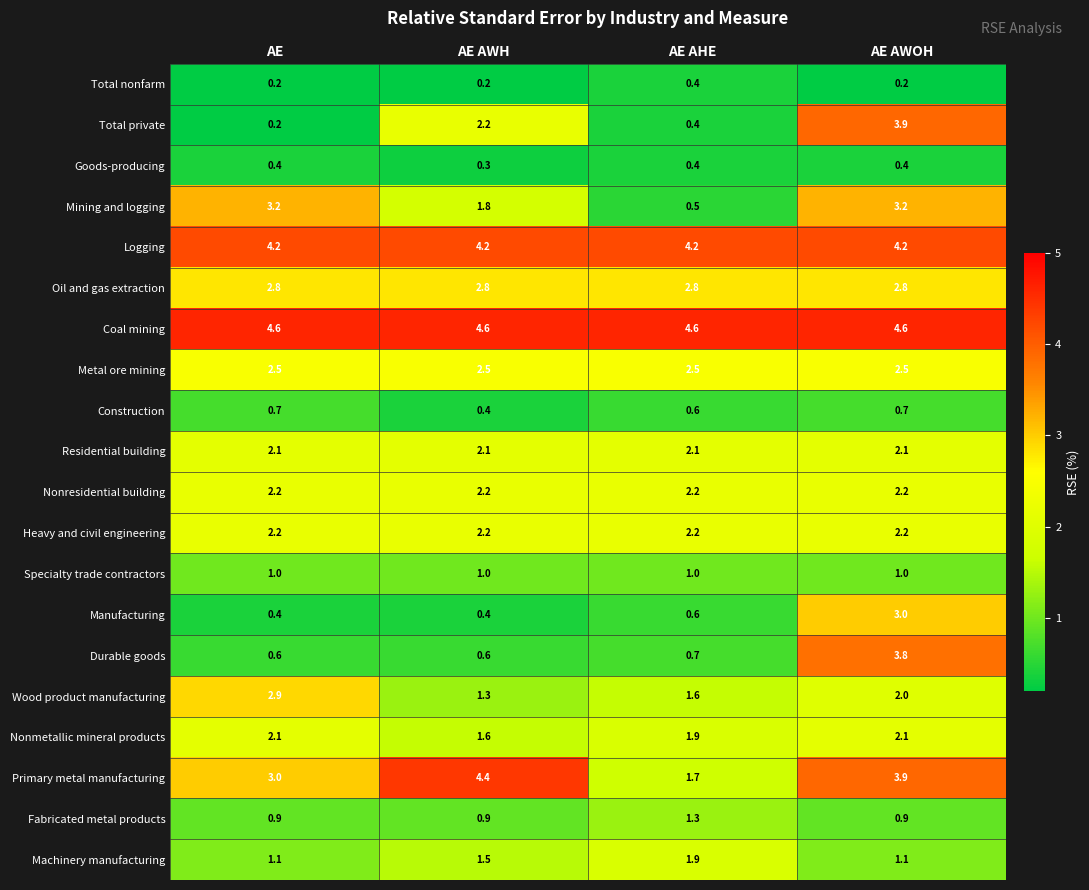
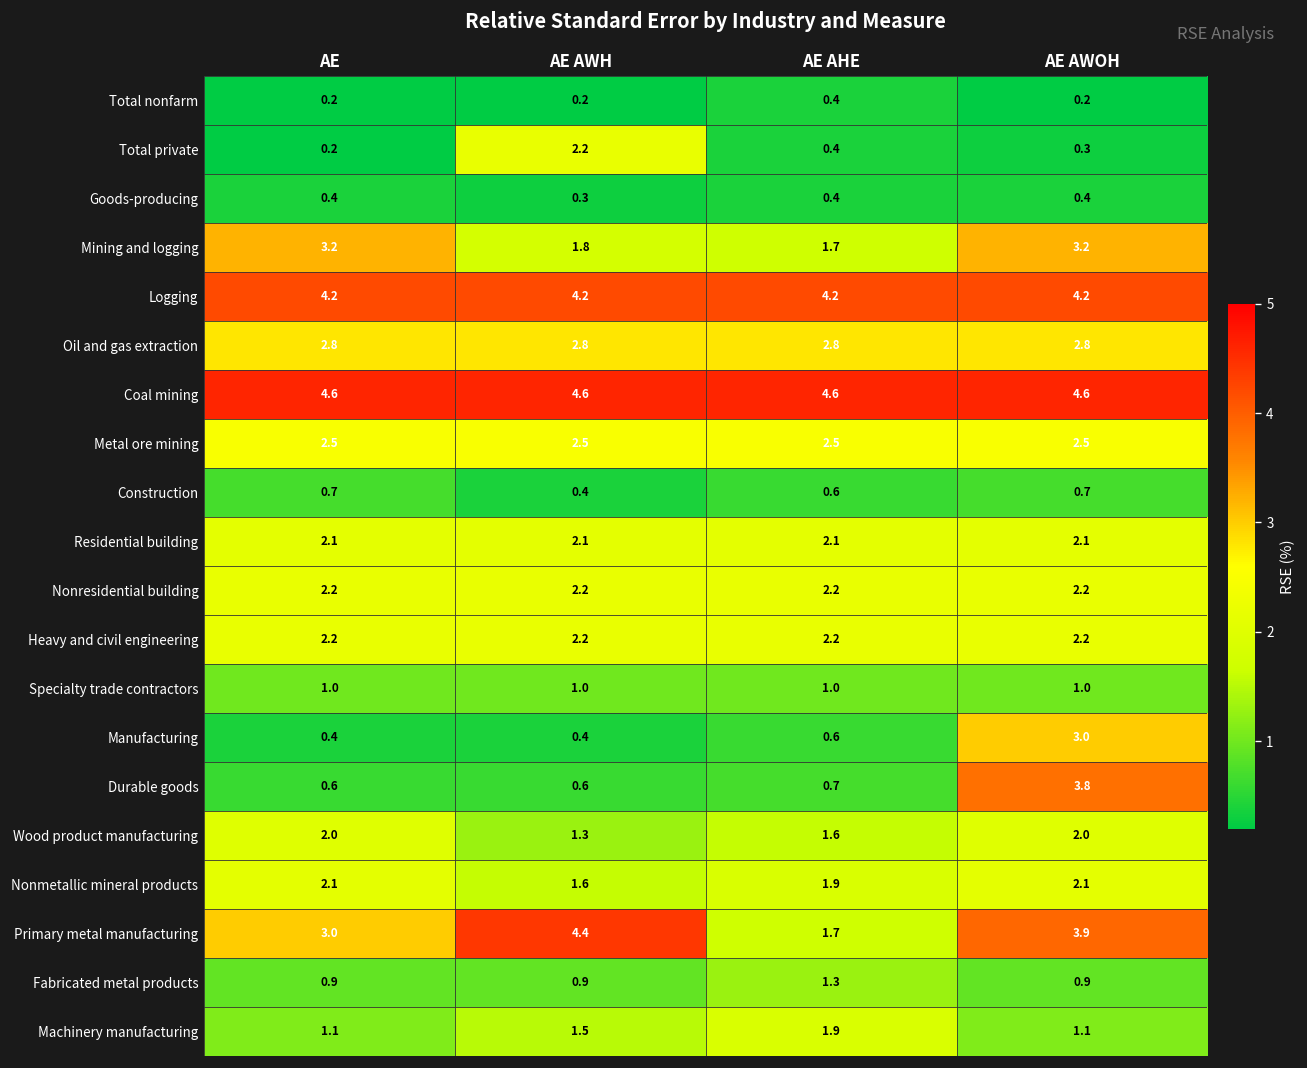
  {
    "Total nonfarm": {
      "AE": 0.2,
      "AE AWH": 0.2,
      "AE AHE": 0.4,
      "AE AWOH": 0.2
    },
    "Total private": {
      "AE": 0.2,
      "AE AWH": 2.2,
      "AE AHE": 0.4,
-     "AE AWOH": 3.9
+     "AE AWOH": 0.3
    },
    "Goods-producing": {
      "AE": 0.4,
      "AE AWH": 0.3,
      "AE AHE": 0.4,
      "AE AWOH": 0.4
    },
    "Mining and logging": {
      "AE": 3.2,
      "AE AWH": 1.8,
-     "AE AHE": 0.5,
+     "AE AHE": 1.7,
      "AE AWOH": 3.2
    },
    "Logging": {
      "AE": 4.2,
      "AE AWH": 4.2,
      "AE AHE": 4.2,
      "AE AWOH": 4.2
    },
    "Oil and gas extraction": {
      "AE": 2.8,
      "AE AWH": 2.8,
      "AE AHE": 2.8,
      "AE AWOH": 2.8
    },
    "Coal mining": {
      "AE": 4.6,
      "AE AWH": 4.6,
      "AE AHE": 4.6,
      "AE AWOH": 4.6
    },
    "Metal ore mining": {
      "AE": 2.5,
      "AE AWH": 2.5,
      "AE AHE": 2.5,
      "AE AWOH": 2.5
    },
    "Construction": {
      "AE": 0.7,
      "AE AWH": 0.4,
      "AE AHE": 0.6,
      "AE AWOH": 0.7
    },
    "Residential building": {
      "AE": 2.1,
      "AE AWH": 2.1,
      "AE AHE": 2.1,
      "AE AWOH": 2.1
    },
    "Nonresidential building": {
      "AE": 2.2,
      "AE AWH": 2.2,
      "AE AHE": 2.2,
      "AE AWOH": 2.2
    },
    "Heavy and civil engineering": {
      "AE": 2.2,
      "AE AWH": 2.2,
      "AE AHE": 2.2,
      "AE AWOH": 2.2
    },
    "Specialty trade contractors": {
      "AE": 1.0,
      "AE AWH": 1.0,
      "AE AHE": 1.0,
      "AE AWOH": 1.0
    },
    "Manufacturing": {
      "AE": 0.4,
      "AE AWH": 0.4,
      "AE AHE": 0.6,
      "AE AWOH": 3.0
    },
    "Durable goods": {
      "AE": 0.6,
      "AE AWH": 0.6,
      "AE AHE": 0.7,
      "AE AWOH": 3.8
    },
    "Wood product manufacturing": {
-     "AE": 2.9,
+     "AE": 2.0,
      "AE AWH": 1.3,
      "AE AHE": 1.6,
      "AE AWOH": 2.0
    },
    "Nonmetallic mineral products": {
      "AE": 2.1,
      "AE AWH": 1.6,
      "AE AHE": 1.9,
      "AE AWOH": 2.1
    },
    "Primary metal manufacturing": {
      "AE": 3.0,
      "AE AWH": 4.4,
      "AE AHE": 1.7,
      "AE AWOH": 3.9
    },
    "Fabricated metal products": {
      "AE": 0.9,
      "AE AWH": 0.9,
      "AE AHE": 1.3,
      "AE AWOH": 0.9
    },
    "Machinery manufacturing": {
      "AE": 1.1,
      "AE AWH": 1.5,
      "AE AHE": 1.9,
      "AE AWOH": 1.1
    }
  }
